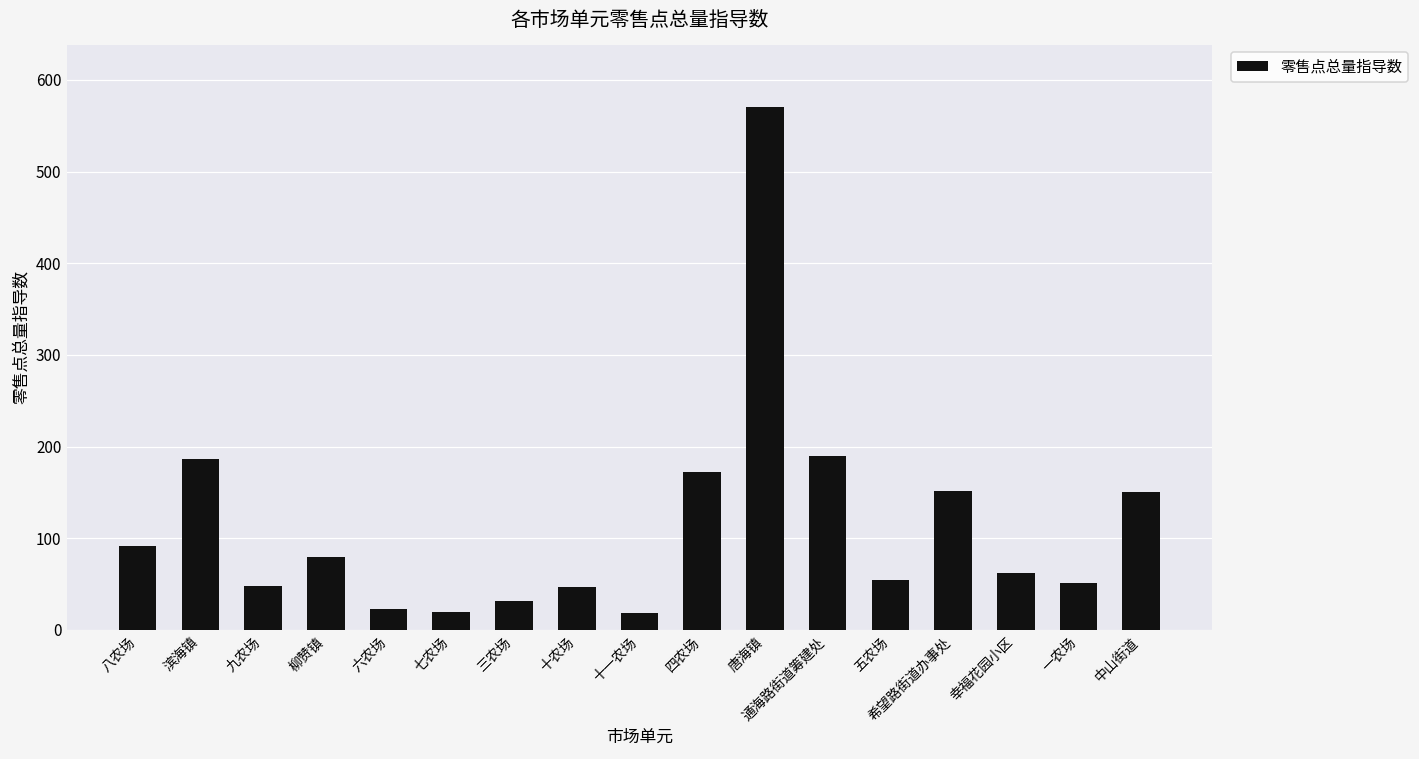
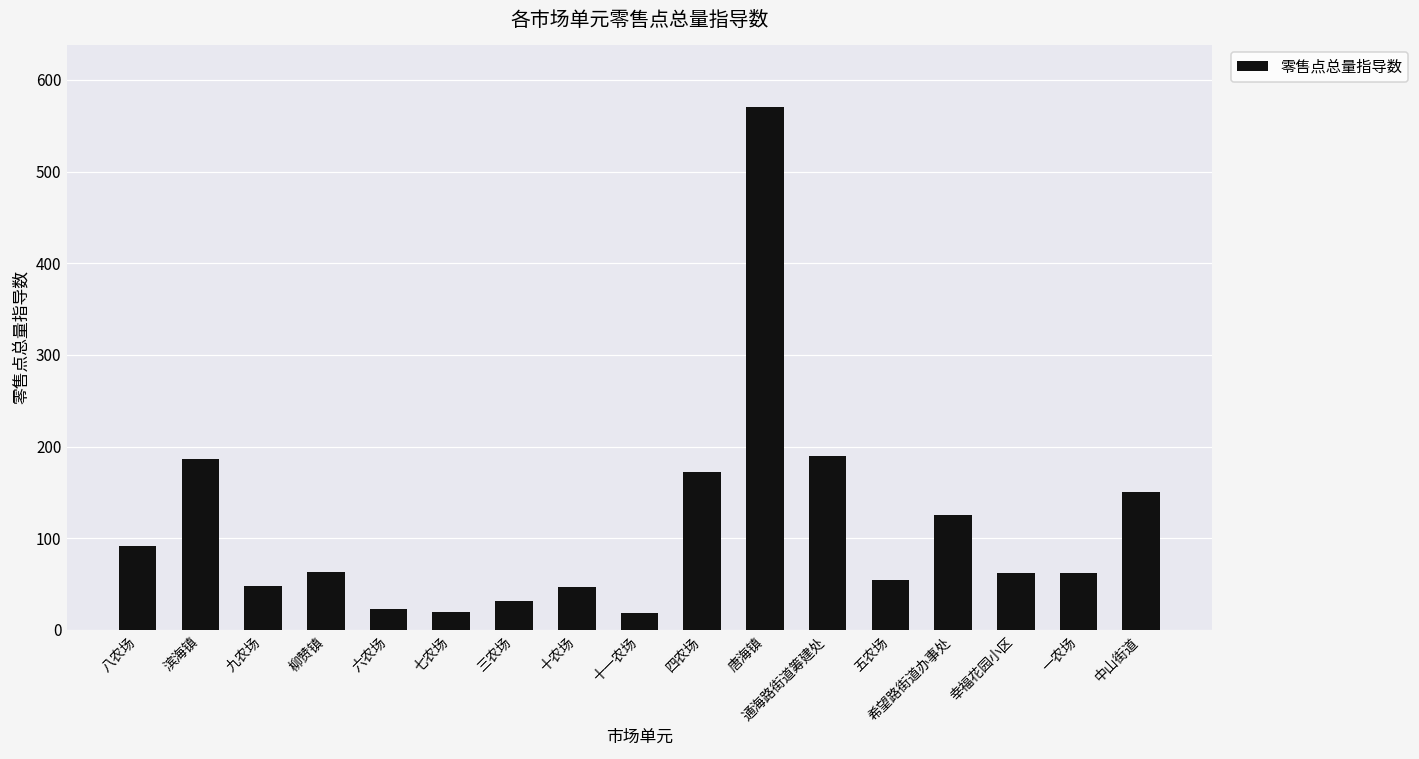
  {
    "八农场": 90,
    "滨海镇": 190,
    "九农场": 50,
-   "柳赞镇": 80,
+   "柳赞镇": 60,
    "六农场": 20,
    "七农场": 20,
    "三农场": 30,
    "十农场": 50,
    "十一农场": 20,
    "四农场": 170,
    "唐海镇": 570,
    "通海路街道筹建处": 190,
    "五农场": 60,
-   "希望路街道办事处": 150,
+   "希望路街道办事处": 130,
    "幸福花园小区": 60,
-   "一农场": 50,
+   "一农场": 60,
    "中山街道": 150
  }
